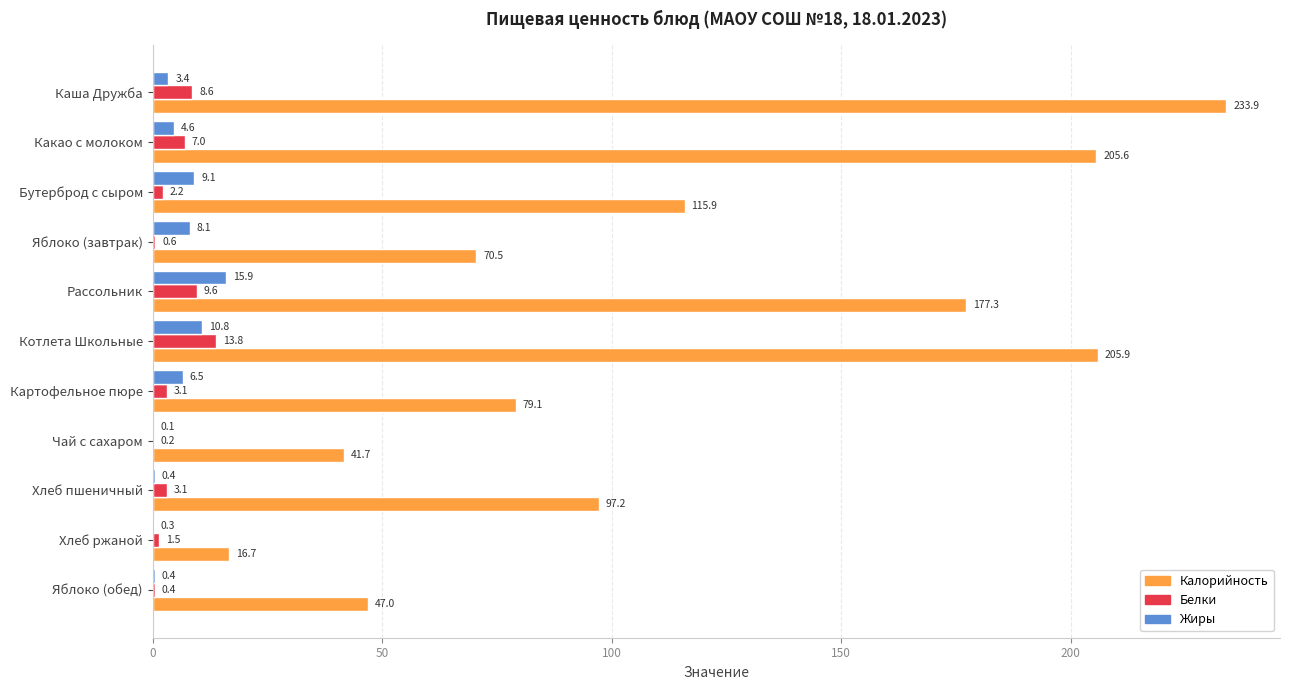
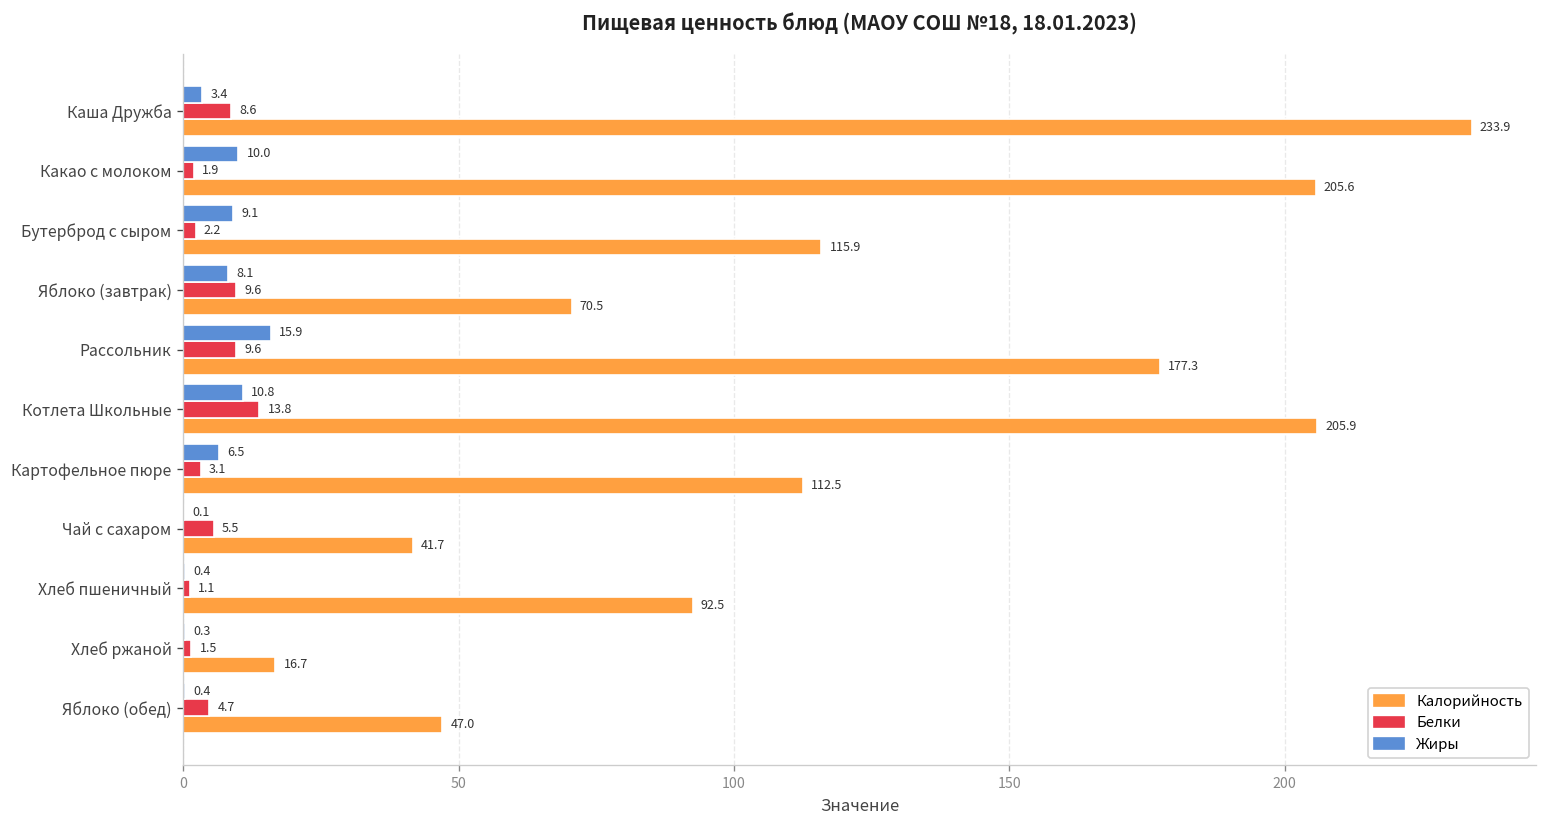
  {
    "Калорийность": {
      "Каша Дружба": 233.9,
      "Какао с молоком": 205.6,
      "Бутерброд с сыром": 115.9,
      "Яблоко (завтрак)": 70.5,
      "Рассольник": 177.3,
      "Котлета Школьные": 205.9,
-     "Картофельное пюре": 79.1,
+     "Картофельное пюре": 112.5,
      "Чай с сахаром": 41.7,
-     "Хлеб пшеничный": 97.2,
+     "Хлеб пшеничный": 92.5,
      "Хлеб ржаной": 16.7,
      "Яблоко (обед)": 47.0
    },
    "Белки": {
      "Каша Дружба": 8.6,
-     "Какао с молоком": 7.0,
+     "Какао с молоком": 1.9,
      "Бутерброд с сыром": 2.2,
-     "Яблоко (завтрак)": 0.6,
+     "Яблоко (завтрак)": 9.6,
      "Рассольник": 9.6,
      "Котлета Школьные": 13.8,
      "Картофельное пюре": 3.1,
-     "Чай с сахаром": 0.2,
-     "Хлеб пшеничный": 3.1,
+     "Чай с сахаром": 5.5,
+     "Хлеб пшеничный": 1.1,
      "Хлеб ржаной": 1.5,
-     "Яблоко (обед)": 0.4
+     "Яблоко (обед)": 4.7
    },
    "Жиры": {
      "Каша Дружба": 3.4,
-     "Какао с молоком": 4.6,
+     "Какао с молоком": 10.0,
      "Бутерброд с сыром": 9.1,
      "Яблоко (завтрак)": 8.1,
      "Рассольник": 15.9,
      "Котлета Школьные": 10.8,
      "Картофельное пюре": 6.5,
      "Чай с сахаром": 0.1,
      "Хлеб пшеничный": 0.4,
      "Хлеб ржаной": 0.3,
      "Яблоко (обед)": 0.4
    }
  }
